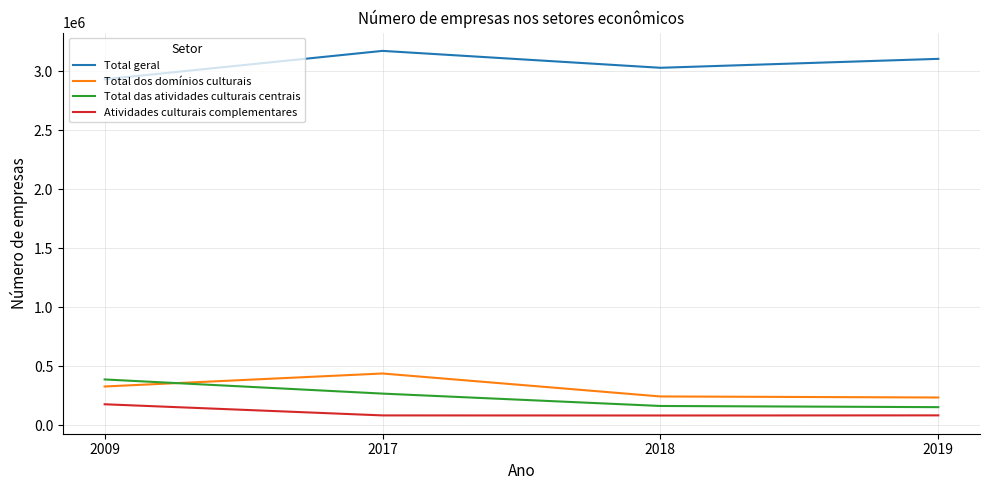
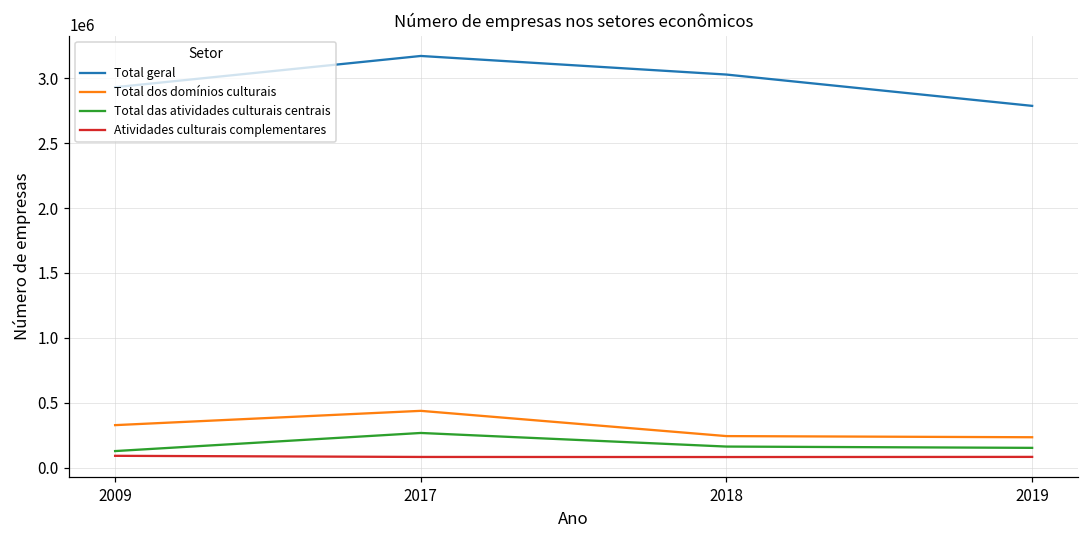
  {
    "Total geral": {
      "2017": 3170000,
      "2018": 3030000,
-     "2019": 3110000
+     "2019": 2790000
    },
    "Total dos domínios culturais": {
      "2009": 330000,
      "2017": 440000,
      "2018": 240000,
      "2019": 230000
    },
    "Total das atividades culturais centrais": {
-     "2009": 390000,
+     "2009": 130000,
      "2017": 270000,
      "2018": 160000,
      "2019": 150000
    },
    "Atividades culturais complementares": {
-     "2009": 180000,
+     "2009": 90000,
      "2017": 80000,
      "2018": 80000,
      "2019": 80000
    }
  }
